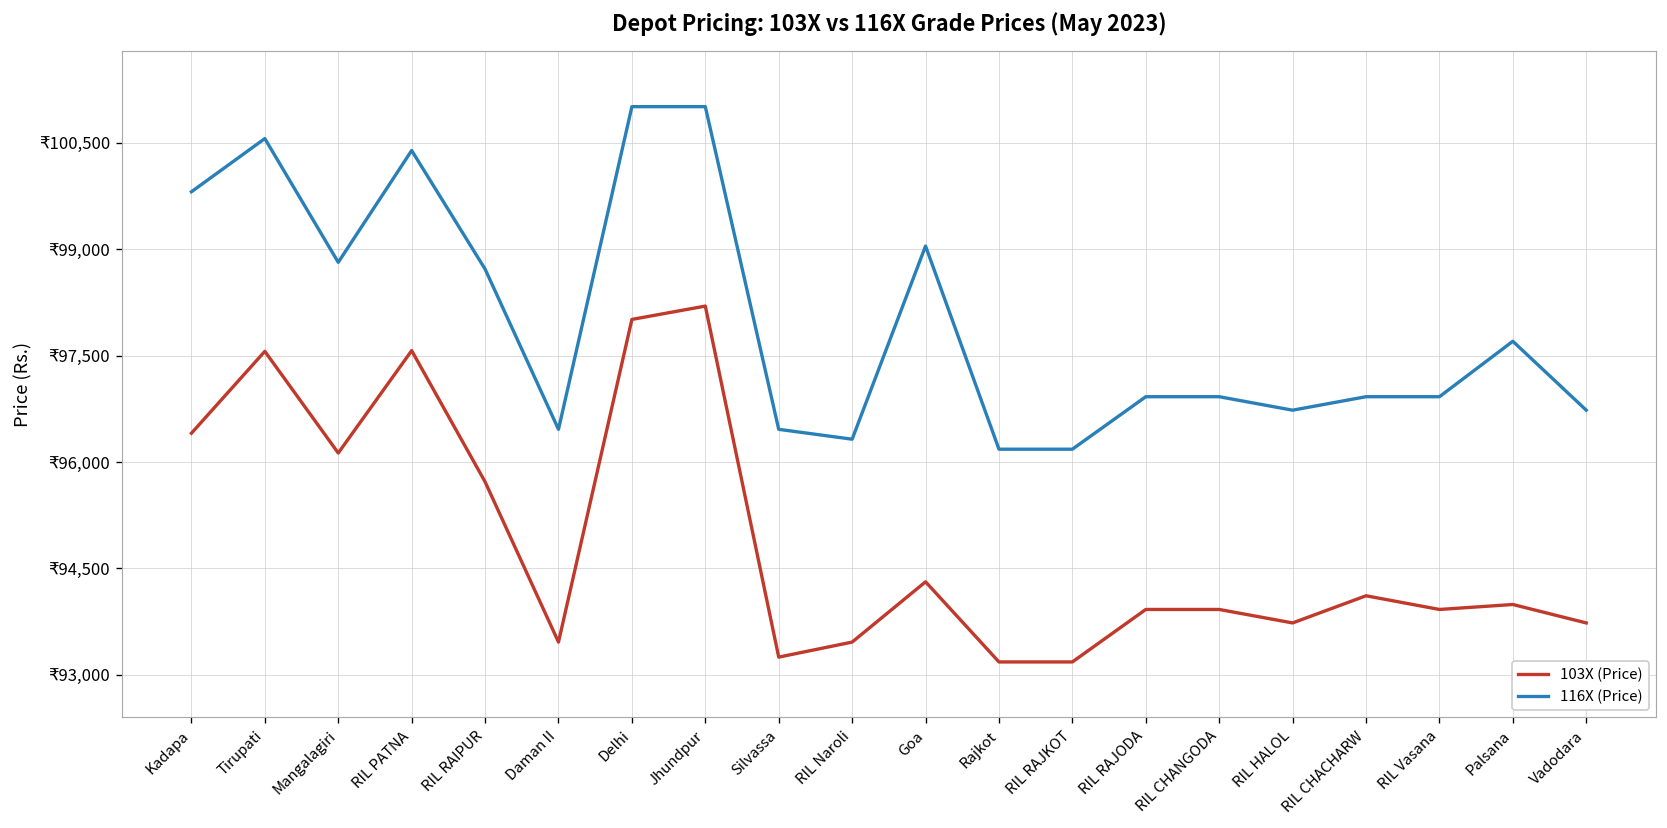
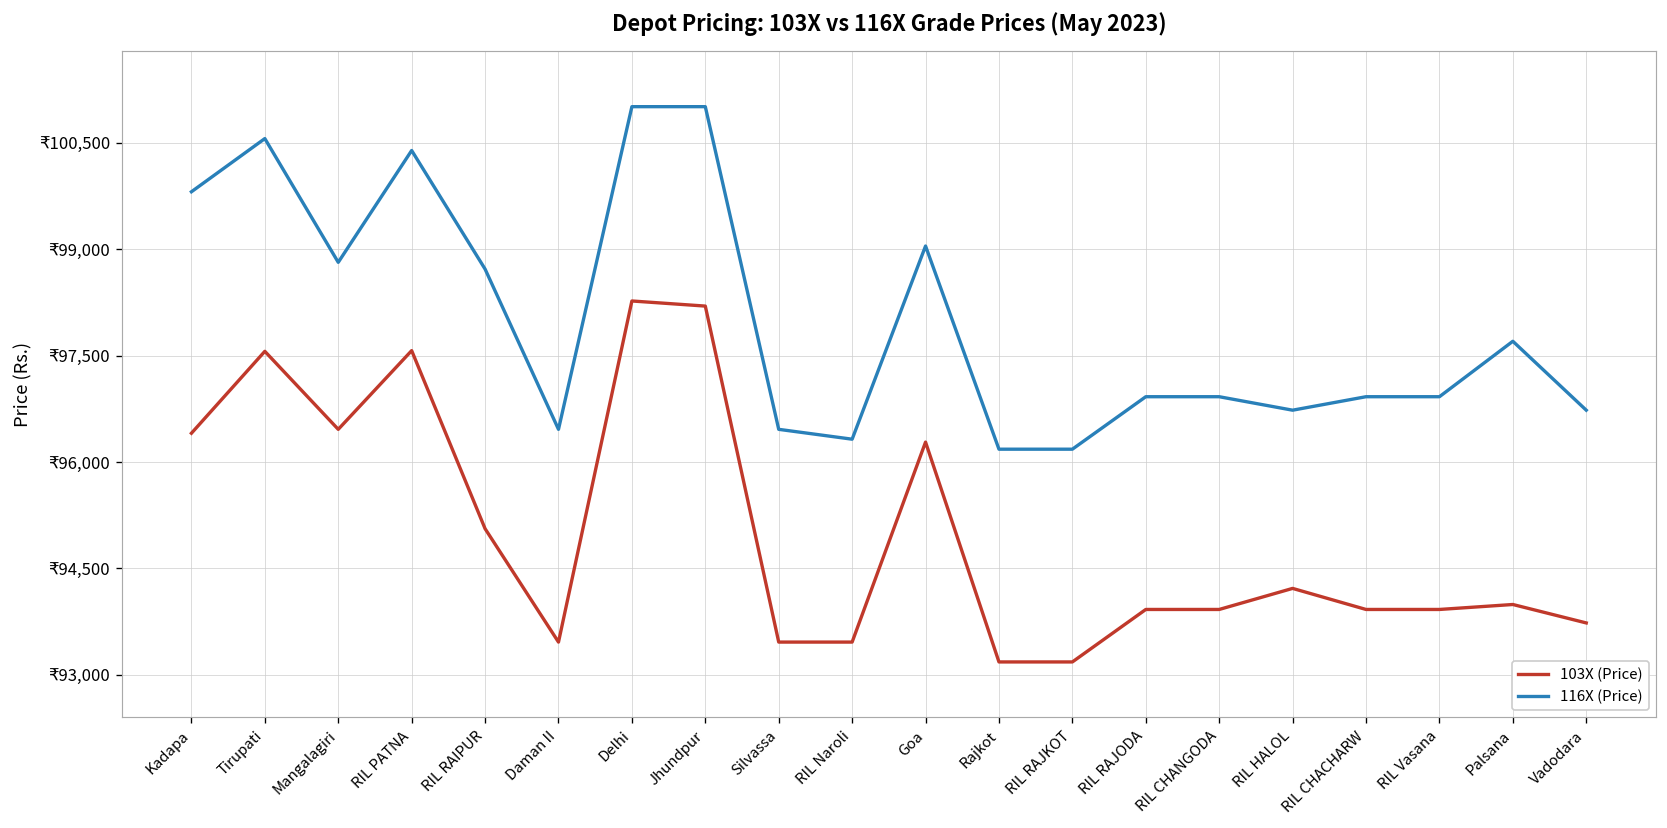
  {
    "103X (Price)": {
      "Kadapa": "₹96,400",
      "Tirupati": "₹97,600",
-     "Mangalagiri": "₹96,100",
+     "Mangalagiri": "₹96,500",
      "RIL PATNA": "₹97,600",
-     "RIL RAIPUR": "₹95,700",
+     "RIL RAIPUR": "₹95,100",
      "Daman II": "₹93,500",
-     "Delhi": "₹98,000",
+     "Delhi": "₹98,300",
      "Jhundpur": "₹98,200",
-     "Silvassa": "₹93,200",
+     "Silvassa": "₹93,500",
      "RIL Naroli": "₹93,500",
-     "Goa": "₹94,300",
+     "Goa": "₹96,300",
      "Rajkot": "₹93,200",
      "RIL RAJKOT": "₹93,200",
      "RIL RAJODA": "₹93,900",
      "RIL CHANGODA": "₹93,900",
-     "RIL HALOL": "₹93,700",
-     "RIL CHACHARW": "₹94,100",
+     "RIL HALOL": "₹94,200",
+     "RIL CHACHARW": "₹93,900",
      "RIL Vasana": "₹93,900",
      "Palsana": "₹94,000",
      "Vadodara": "₹93,700"
    },
    "116X (Price)": {
      "Kadapa": "₹99,800",
      "Tirupati": "₹100,600",
      "Mangalagiri": "₹98,800",
      "RIL PATNA": "₹100,400",
      "RIL RAIPUR": "₹98,700",
      "Daman II": "₹96,500",
      "Delhi": "₹101,000",
      "Jhundpur": "₹101,000",
      "Silvassa": "₹96,500",
      "RIL Naroli": "₹96,300",
      "Goa": "₹99,000",
      "Rajkot": "₹96,200",
      "RIL RAJKOT": "₹96,200",
      "RIL RAJODA": "₹96,900",
      "RIL CHANGODA": "₹96,900",
      "RIL HALOL": "₹96,700",
      "RIL CHACHARW": "₹96,900",
      "RIL Vasana": "₹96,900",
      "Palsana": "₹97,700",
      "Vadodara": "₹96,700"
    }
  }
